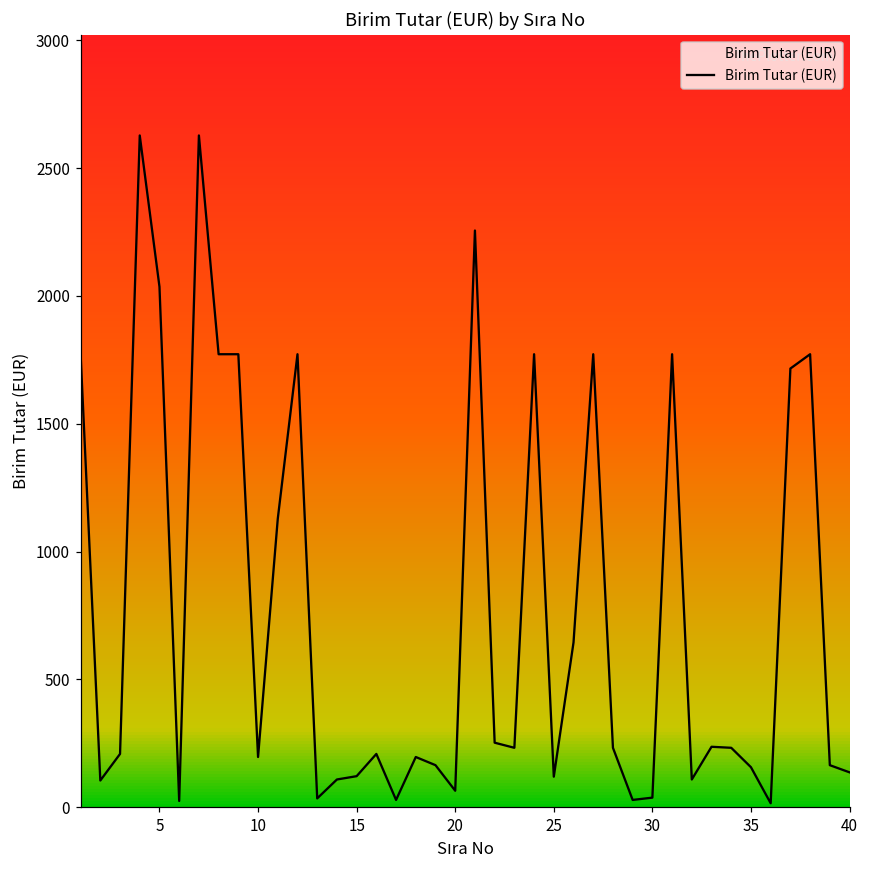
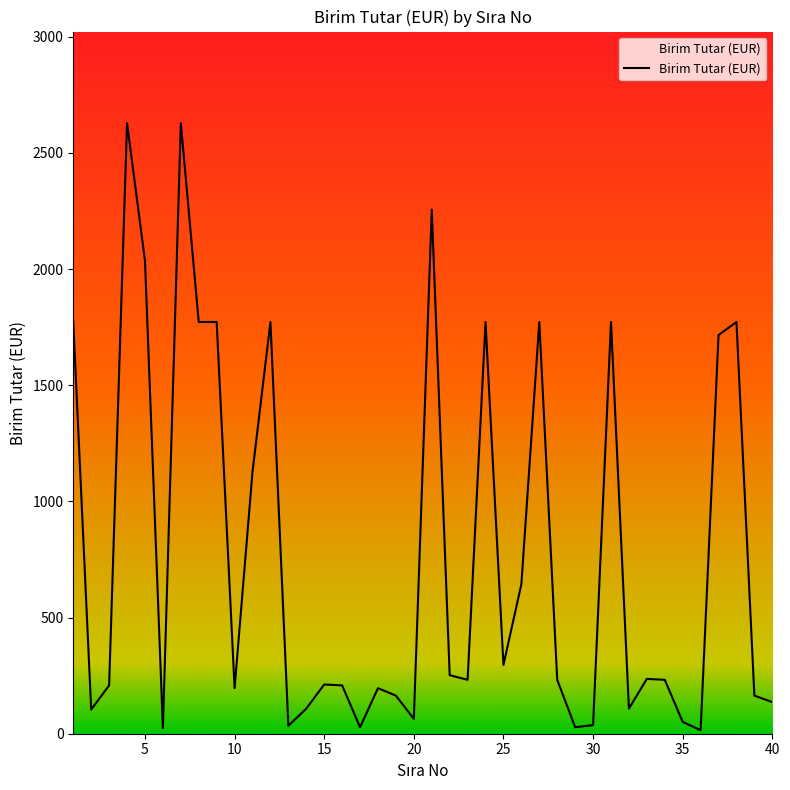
  {
    "5": 2040,
    "10": 200,
-   "15": 120,
+   "15": 210,
    "20": 60,
-   "25": 120,
+   "25": 300,
    "30": 40,
-   "35": 160,
+   "35": 50,
    "40": 140
  }
